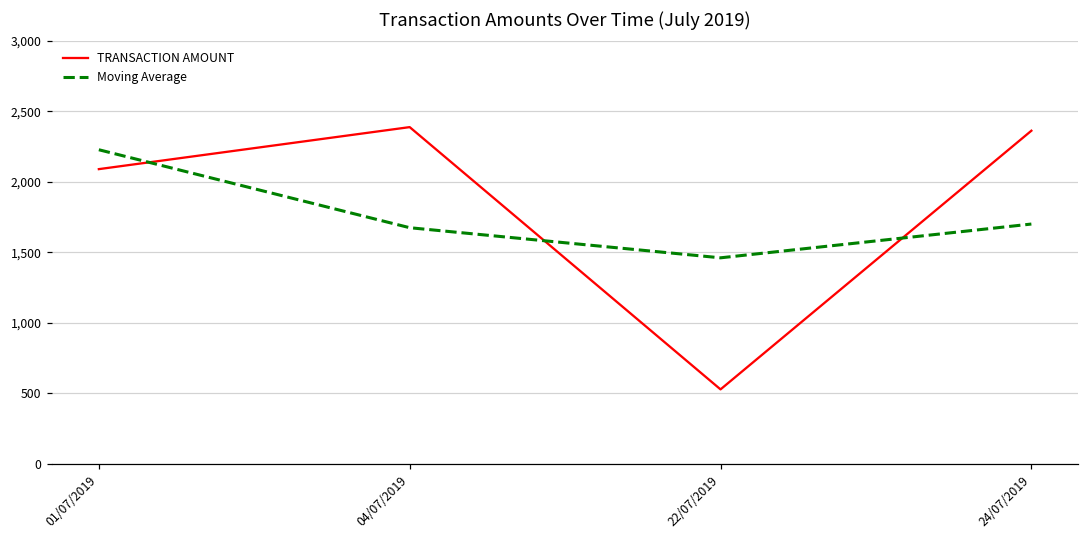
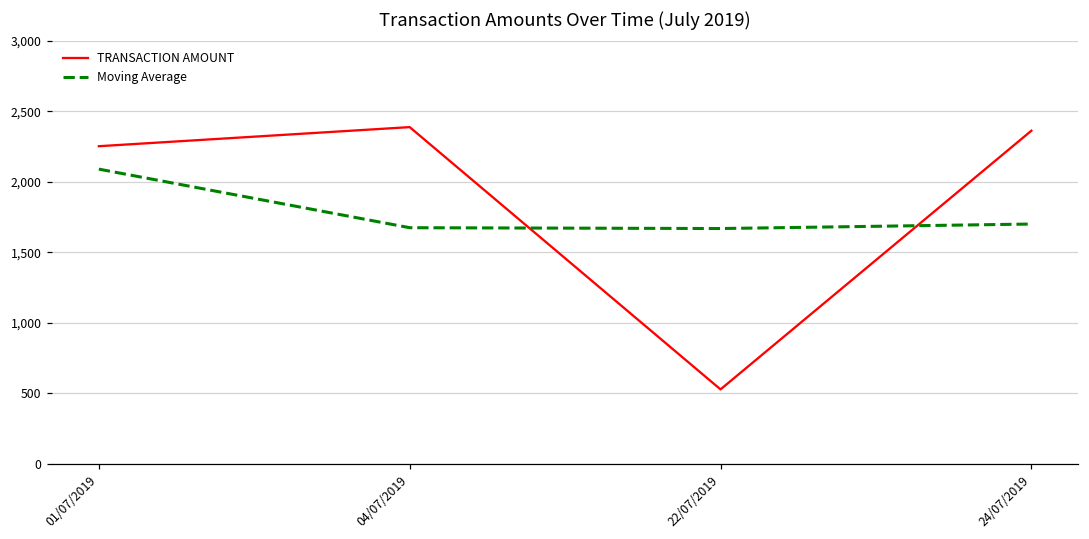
  {
    "TRANSACTION AMOUNT": {
-     "01/07/2019": "2,090",
+     "01/07/2019": "2,250",
      "04/07/2019": "2,390",
      "22/07/2019": "530",
      "24/07/2019": "2,360"
    },
    "Moving Average": {
-     "01/07/2019": "2,230",
+     "01/07/2019": "2,090",
      "04/07/2019": "1,670",
-     "22/07/2019": "1,460",
+     "22/07/2019": "1,670",
      "24/07/2019": "1,700"
    }
  }
